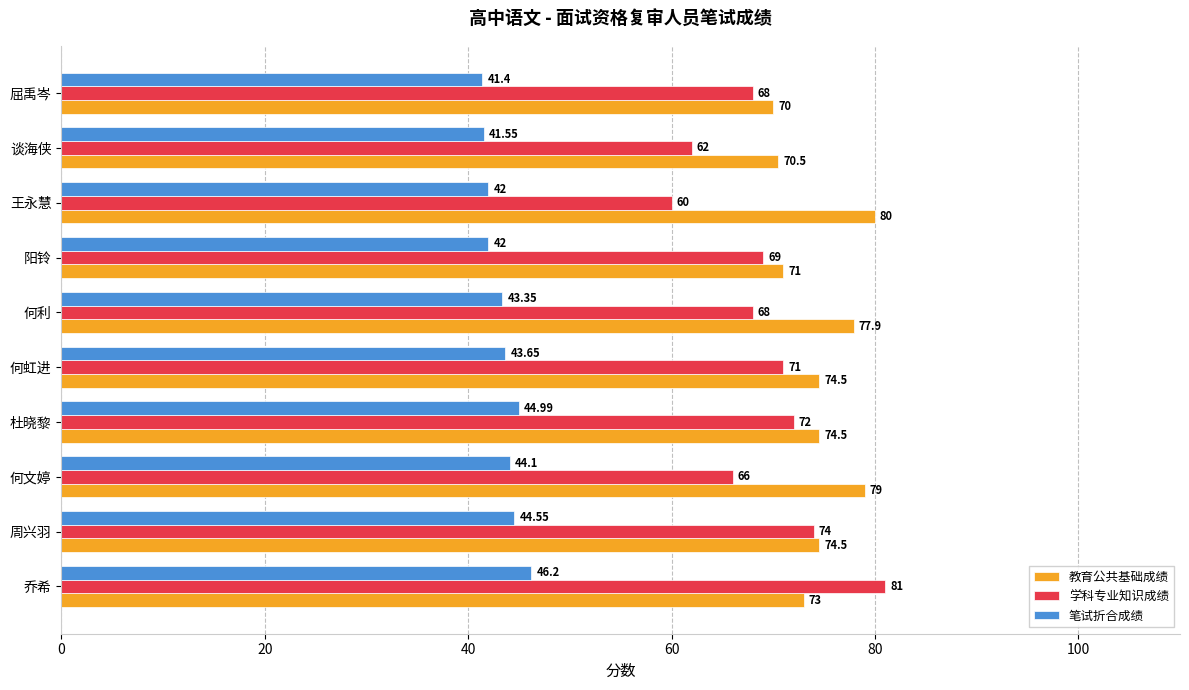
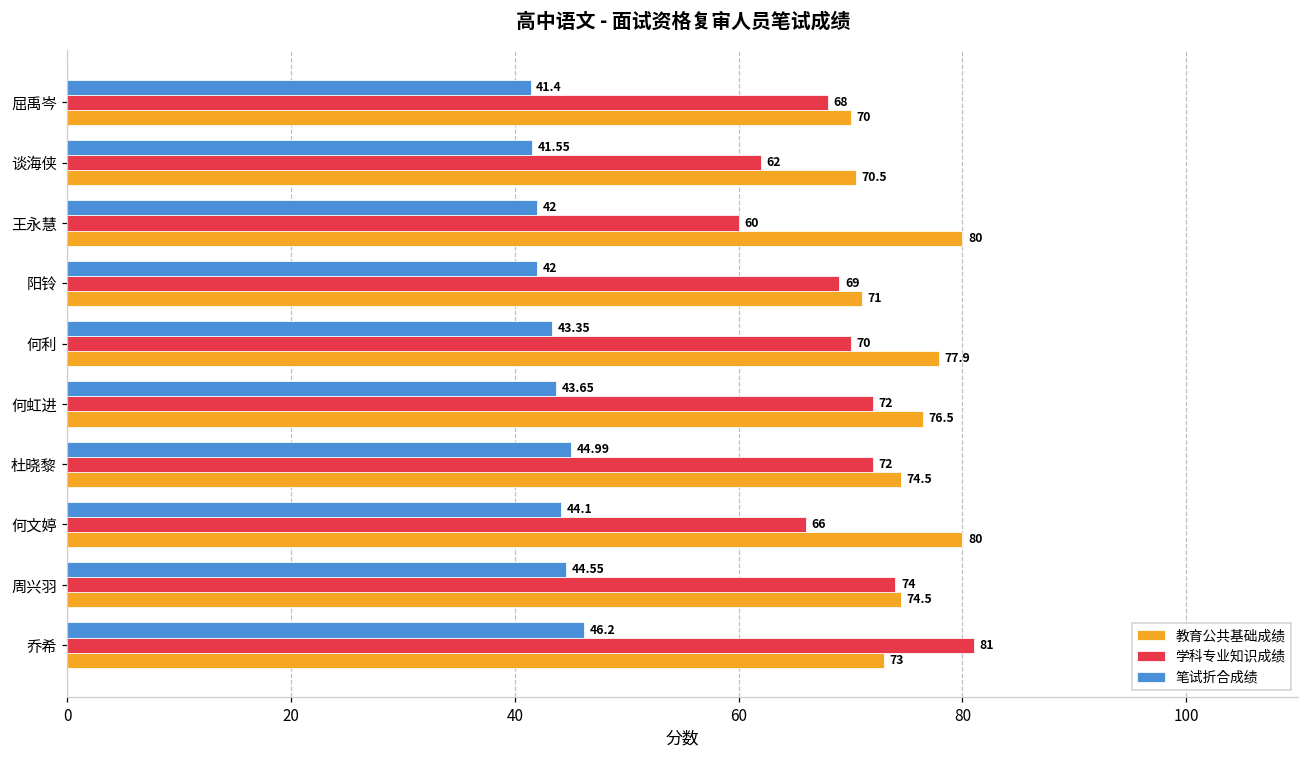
  {
    "教育公共基础成绩": {
      "屈禹岑": 70,
      "谈海侠": 70.5,
      "王永慧": 80,
      "阳铃": 71,
      "何利": 77.9,
-     "何虹进": 74.5,
+     "何虹进": 76.5,
      "杜晓黎": 74.5,
-     "何文婷": 79,
+     "何文婷": 80,
      "周兴羽": 74.5,
      "乔希": 73
    },
    "学科专业知识成绩": {
      "屈禹岑": 68,
      "谈海侠": 62,
      "王永慧": 60,
      "阳铃": 69,
-     "何利": 68,
-     "何虹进": 71,
+     "何利": 70,
+     "何虹进": 72,
      "杜晓黎": 72,
      "何文婷": 66,
      "周兴羽": 74,
      "乔希": 81
    },
    "笔试折合成绩": {
      "屈禹岑": 41.4,
      "谈海侠": 41.55,
      "王永慧": 42,
      "阳铃": 42,
      "何利": 43.35,
      "何虹进": 43.65,
      "杜晓黎": 44.99,
      "何文婷": 44.1,
      "周兴羽": 44.55,
      "乔希": 46.2
    }
  }
